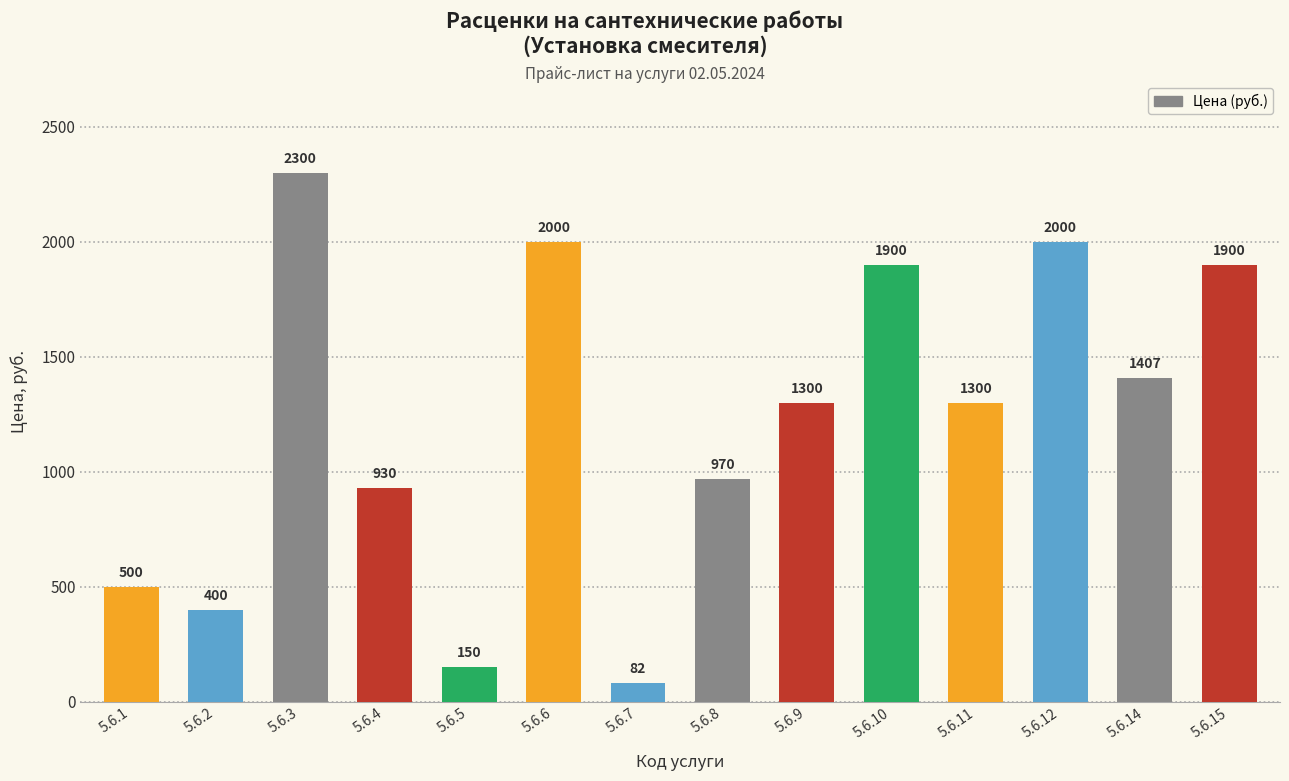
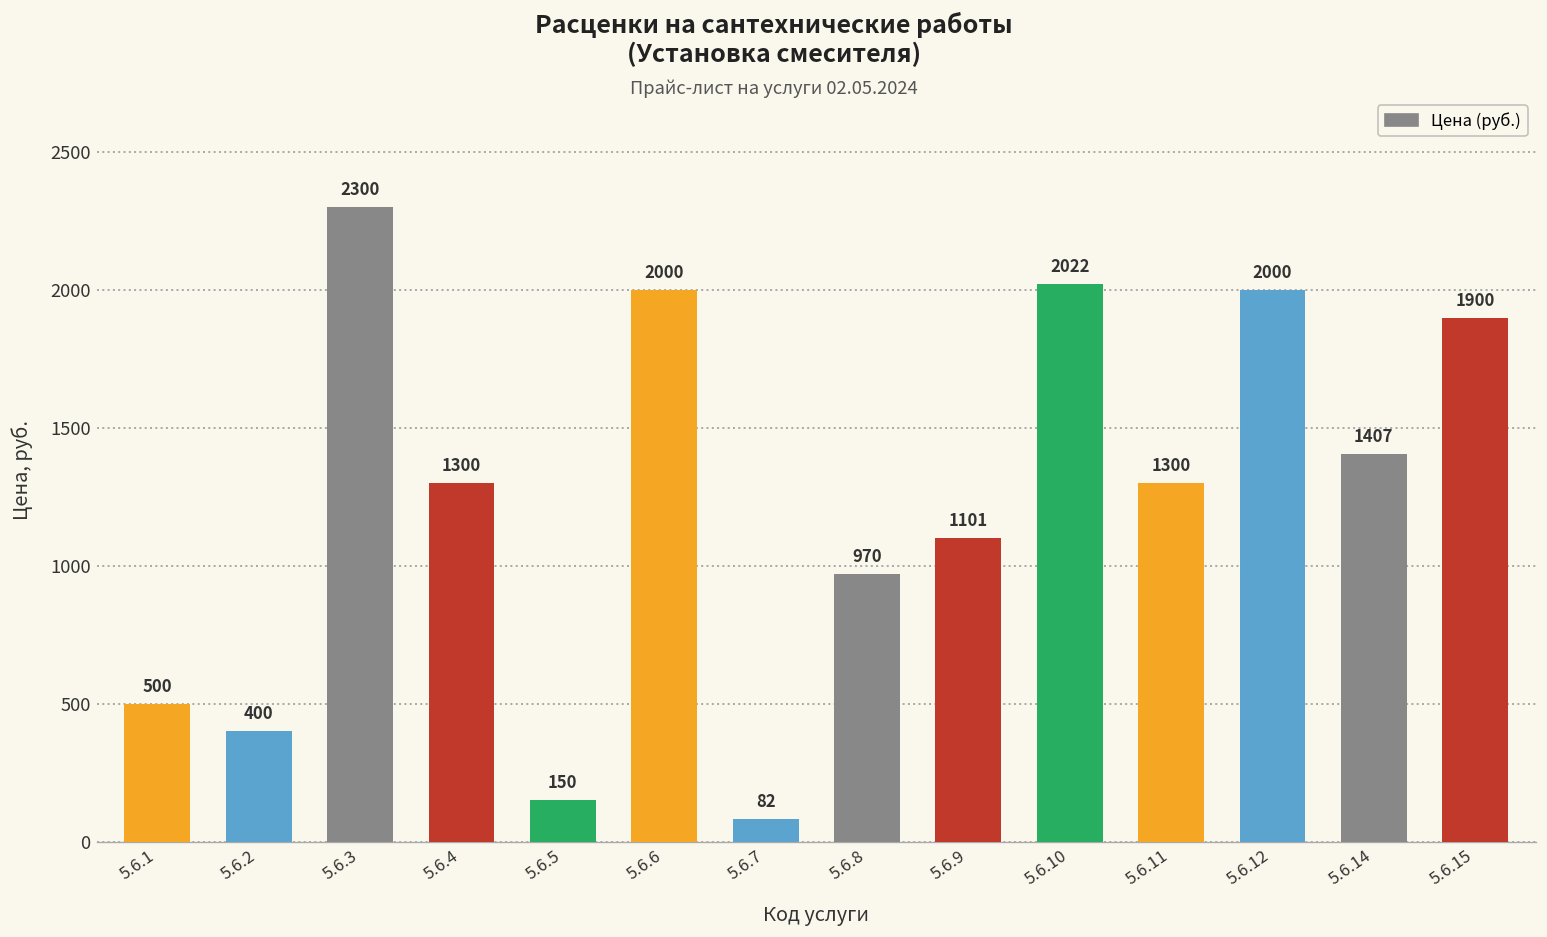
  {
    "5.6.1": 500,
    "5.6.2": 400,
    "5.6.3": 2300,
-   "5.6.4": 930,
+   "5.6.4": 1300,
    "5.6.5": 150,
    "5.6.6": 2000,
    "5.6.7": 82,
    "5.6.8": 970,
-   "5.6.9": 1300,
-   "5.6.10": 1900,
+   "5.6.9": 1101,
+   "5.6.10": 2022,
    "5.6.11": 1300,
    "5.6.12": 2000,
    "5.6.14": 1407,
    "5.6.15": 1900
  }
